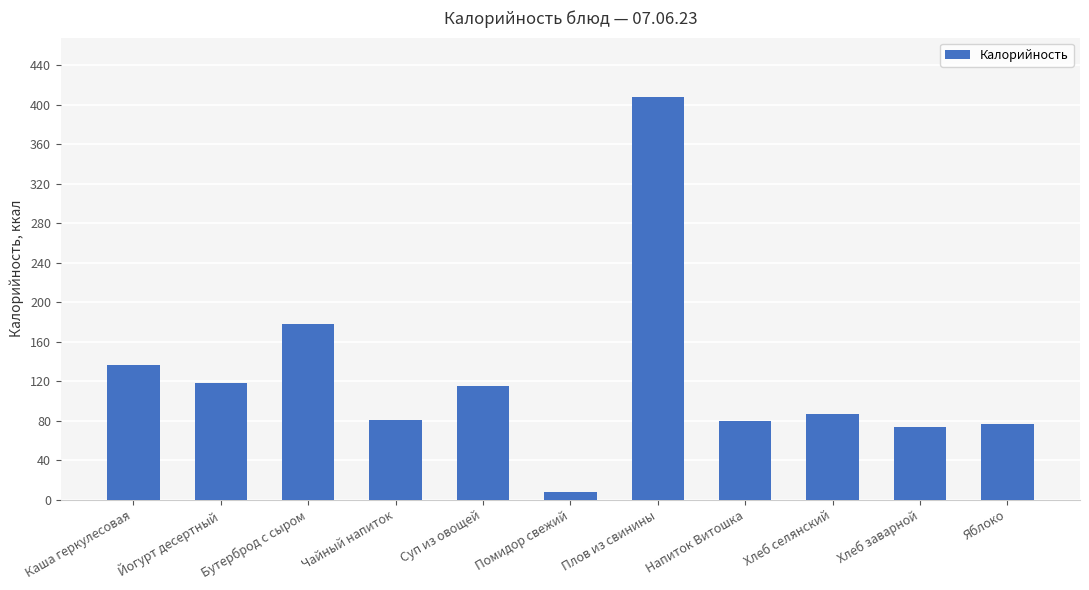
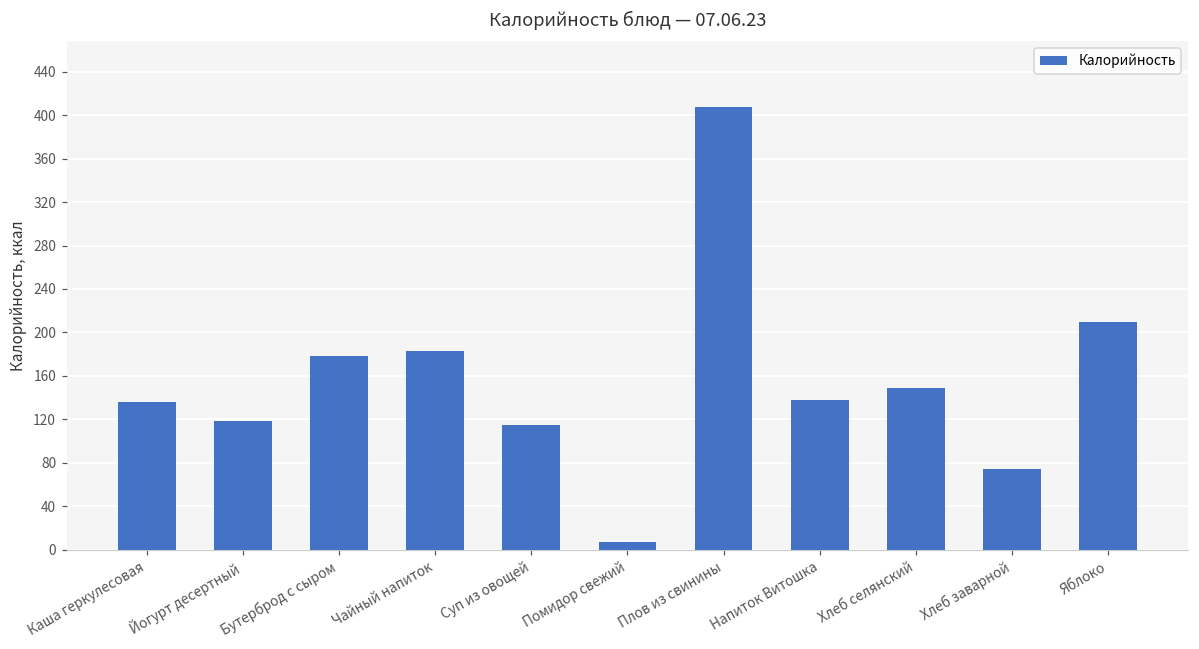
  {
    "Каша геркулесовая": 140,
    "Йогурт десертный": 120,
    "Бутерброд с сыром": 180,
-   "Чайный напиток": 80,
+   "Чайный напиток": 180,
    "Суп из овощей": 120,
    "Помидор свежий": 10,
    "Плов из свинины": 410,
-   "Напиток Витошка": 80,
-   "Хлеб селянский": 90,
+   "Напиток Витошка": 140,
+   "Хлеб селянский": 150,
    "Хлеб заварной": 70,
-   "Яблоко": 80
+   "Яблоко": 210
  }
